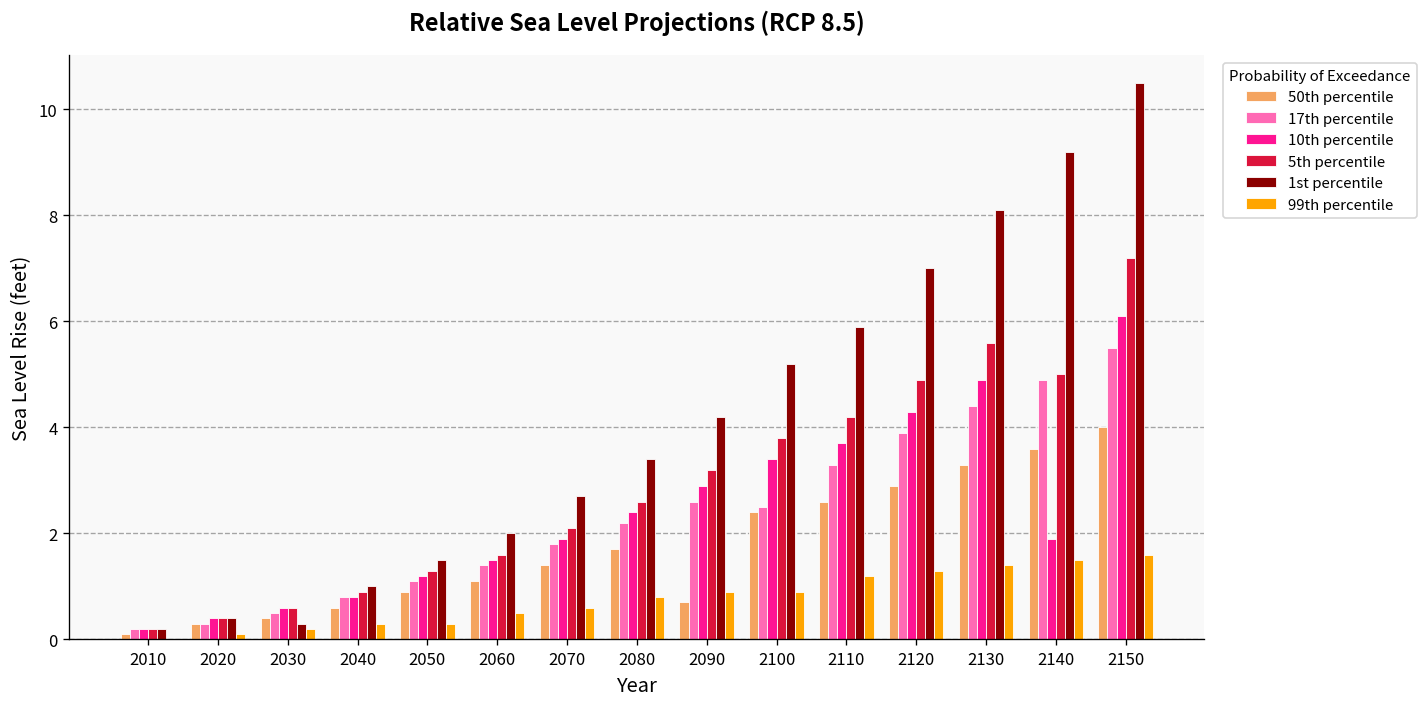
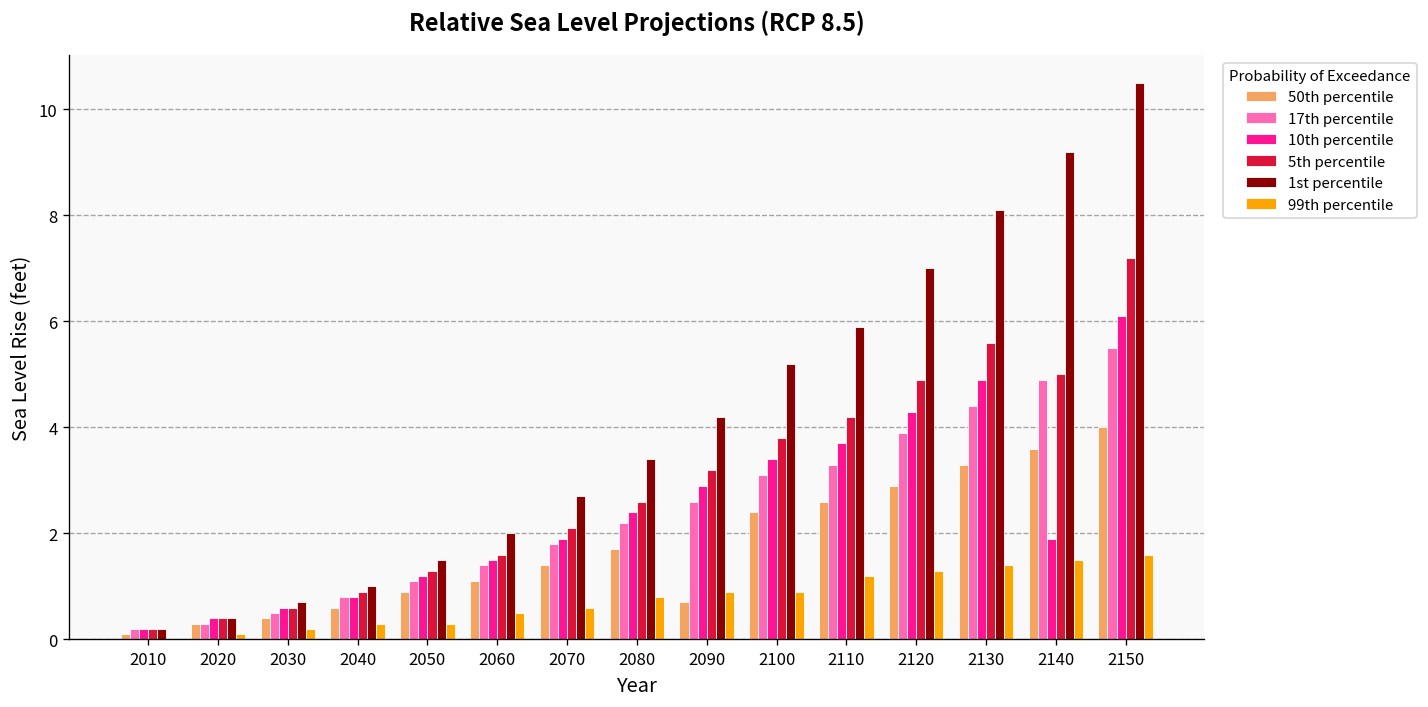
  {
    "50th percentile": {
      "2010": 0.1,
      "2020": 0.3,
      "2030": 0.4,
      "2040": 0.6,
      "2050": 0.9,
      "2060": 1.1,
      "2070": 1.4,
      "2080": 1.7,
      "2090": 0.7,
      "2100": 2.4,
      "2110": 2.6,
      "2120": 2.9,
      "2130": 3.3,
      "2140": 3.6,
      "2150": 4.0
    },
    "17th percentile": {
      "2010": 0.2,
      "2020": 0.3,
      "2030": 0.5,
      "2040": 0.8,
      "2050": 1.1,
      "2060": 1.4,
      "2070": 1.8,
      "2080": 2.2,
      "2090": 2.6,
-     "2100": 2.5,
+     "2100": 3.1,
      "2110": 3.3,
      "2120": 3.9,
      "2130": 4.4,
      "2140": 4.9,
      "2150": 5.5
    },
    "10th percentile": {
      "2010": 0.2,
      "2020": 0.4,
      "2030": 0.6,
      "2040": 0.8,
      "2050": 1.2,
      "2060": 1.5,
      "2070": 1.9,
      "2080": 2.4,
      "2090": 2.9,
      "2100": 3.4,
      "2110": 3.7,
      "2120": 4.3,
      "2130": 4.9,
      "2140": 1.9,
      "2150": 6.1
    },
    "5th percentile": {
      "2010": 0.2,
      "2020": 0.4,
      "2030": 0.6,
      "2040": 0.9,
      "2050": 1.3,
      "2060": 1.6,
      "2070": 2.1,
      "2080": 2.6,
      "2090": 3.2,
      "2100": 3.8,
      "2110": 4.2,
      "2120": 4.9,
      "2130": 5.6,
      "2140": 5.0,
      "2150": 7.2
    },
    "1st percentile": {
      "2010": 0.2,
      "2020": 0.4,
-     "2030": 0.3,
+     "2030": 0.7,
      "2040": 1.0,
      "2050": 1.5,
      "2060": 2.0,
      "2070": 2.7,
      "2080": 3.4,
      "2090": 4.2,
      "2100": 5.2,
      "2110": 5.9,
      "2120": 7.0,
      "2130": 8.1,
      "2140": 9.2,
      "2150": 10.5
    },
    "99th percentile": {
      "2010": 0.0,
      "2020": 0.1,
      "2030": 0.2,
      "2040": 0.3,
      "2050": 0.3,
      "2060": 0.5,
      "2070": 0.6,
      "2080": 0.8,
      "2090": 0.9,
      "2100": 0.9,
      "2110": 1.2,
      "2120": 1.3,
      "2130": 1.4,
      "2140": 1.5,
      "2150": 1.6
    }
  }
